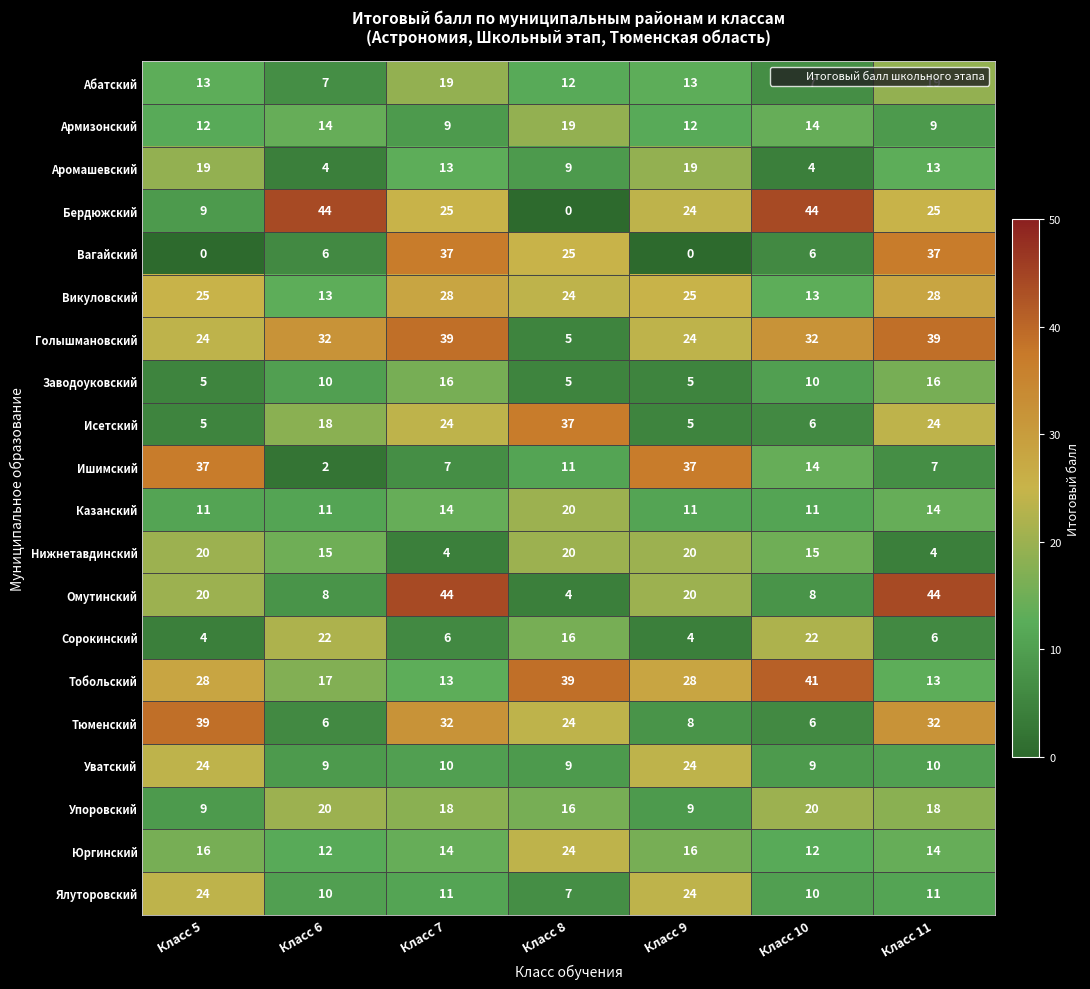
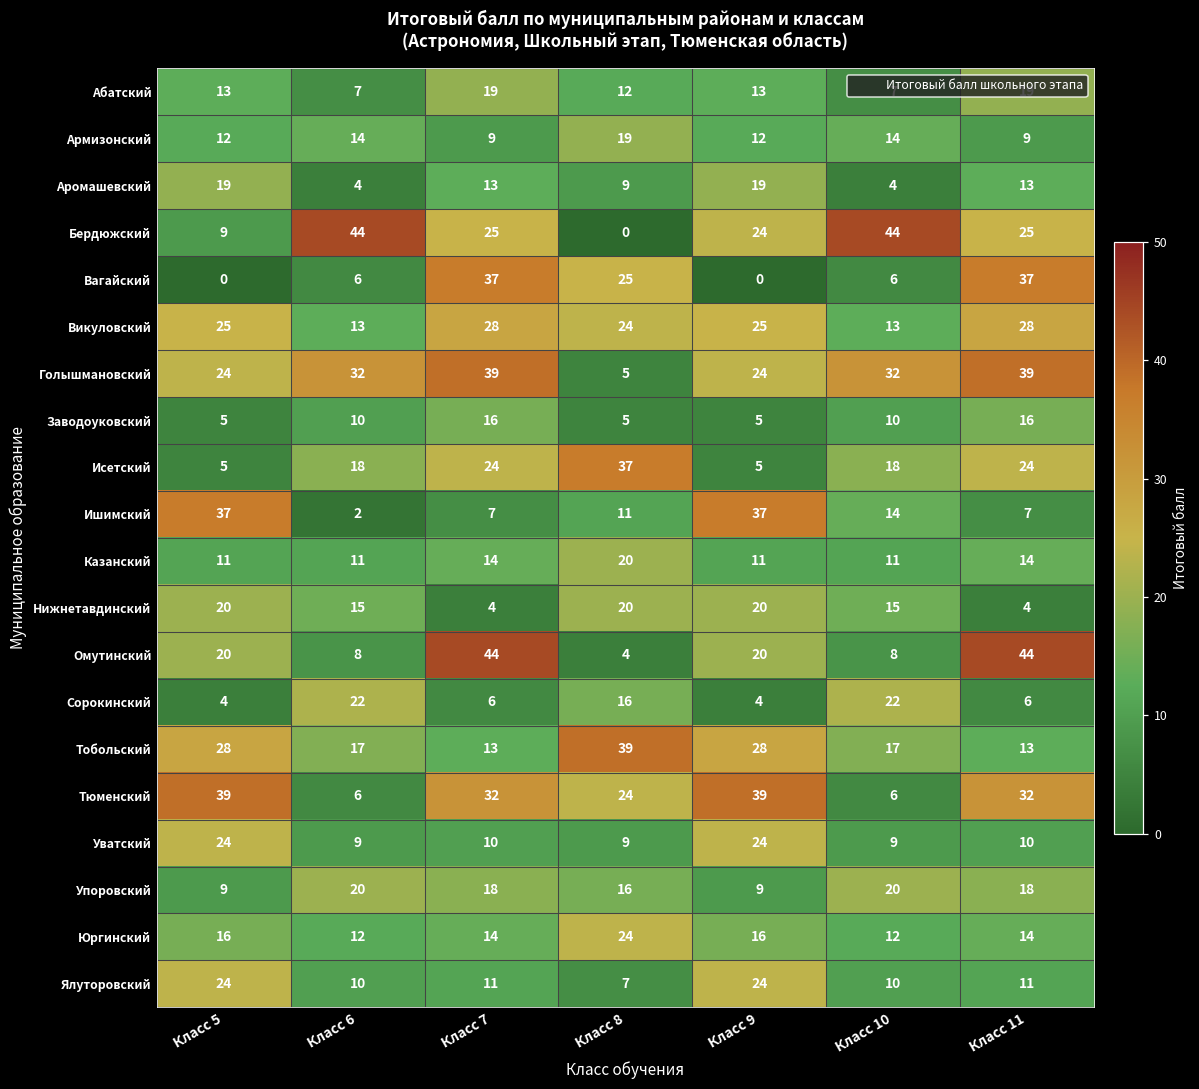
  {
    "Абатский": {
      "Класс 5": 13,
      "Класс 6": 7,
      "Класс 7": 19,
      "Класс 8": 12,
      "Класс 9": 13
    },
    "Армизонский": {
      "Класс 5": 12,
      "Класс 6": 14,
      "Класс 7": 9,
      "Класс 8": 19,
      "Класс 9": 12,
      "Класс 10": 14,
      "Класс 11": 9
    },
    "Аромашевский": {
      "Класс 5": 19,
      "Класс 6": 4,
      "Класс 7": 13,
      "Класс 8": 9,
      "Класс 9": 19,
      "Класс 10": 4,
      "Класс 11": 13
    },
    "Бердюжский": {
      "Класс 5": 9,
      "Класс 6": 44,
      "Класс 7": 25,
      "Класс 8": 0,
      "Класс 9": 24,
      "Класс 10": 44,
      "Класс 11": 25
    },
    "Вагайский": {
      "Класс 5": 0,
      "Класс 6": 6,
      "Класс 7": 37,
      "Класс 8": 25,
      "Класс 9": 0,
      "Класс 10": 6,
      "Класс 11": 37
    },
    "Викуловский": {
      "Класс 5": 25,
      "Класс 6": 13,
      "Класс 7": 28,
      "Класс 8": 24,
      "Класс 9": 25,
      "Класс 10": 13,
      "Класс 11": 28
    },
    "Голышмановский": {
      "Класс 5": 24,
      "Класс 6": 32,
      "Класс 7": 39,
      "Класс 8": 5,
      "Класс 9": 24,
      "Класс 10": 32,
      "Класс 11": 39
    },
    "Заводоуковский": {
      "Класс 5": 5,
      "Класс 6": 10,
      "Класс 7": 16,
      "Класс 8": 5,
      "Класс 9": 5,
      "Класс 10": 10,
      "Класс 11": 16
    },
    "Исетский": {
      "Класс 5": 5,
      "Класс 6": 18,
      "Класс 7": 24,
      "Класс 8": 37,
      "Класс 9": 5,
-     "Класс 10": 6,
+     "Класс 10": 18,
      "Класс 11": 24
    },
    "Ишимский": {
      "Класс 5": 37,
      "Класс 6": 2,
      "Класс 7": 7,
      "Класс 8": 11,
      "Класс 9": 37,
      "Класс 10": 14,
      "Класс 11": 7
    },
    "Казанский": {
      "Класс 5": 11,
      "Класс 6": 11,
      "Класс 7": 14,
      "Класс 8": 20,
      "Класс 9": 11,
      "Класс 10": 11,
      "Класс 11": 14
    },
    "Нижнетавдинский": {
      "Класс 5": 20,
      "Класс 6": 15,
      "Класс 7": 4,
      "Класс 8": 20,
      "Класс 9": 20,
      "Класс 10": 15,
      "Класс 11": 4
    },
    "Омутинский": {
      "Класс 5": 20,
      "Класс 6": 8,
      "Класс 7": 44,
      "Класс 8": 4,
      "Класс 9": 20,
      "Класс 10": 8,
      "Класс 11": 44
    },
    "Сорокинский": {
      "Класс 5": 4,
      "Класс 6": 22,
      "Класс 7": 6,
      "Класс 8": 16,
      "Класс 9": 4,
      "Класс 10": 22,
      "Класс 11": 6
    },
    "Тобольский": {
      "Класс 5": 28,
      "Класс 6": 17,
      "Класс 7": 13,
      "Класс 8": 39,
      "Класс 9": 28,
-     "Класс 10": 41,
+     "Класс 10": 17,
      "Класс 11": 13
    },
    "Тюменский": {
      "Класс 5": 39,
      "Класс 6": 6,
      "Класс 7": 32,
      "Класс 8": 24,
-     "Класс 9": 8,
+     "Класс 9": 39,
      "Класс 10": 6,
      "Класс 11": 32
    },
    "Уватский": {
      "Класс 5": 24,
      "Класс 6": 9,
      "Класс 7": 10,
      "Класс 8": 9,
      "Класс 9": 24,
      "Класс 10": 9,
      "Класс 11": 10
    },
    "Упоровский": {
      "Класс 5": 9,
      "Класс 6": 20,
      "Класс 7": 18,
      "Класс 8": 16,
      "Класс 9": 9,
      "Класс 10": 20,
      "Класс 11": 18
    },
    "Юргинский": {
      "Класс 5": 16,
      "Класс 6": 12,
      "Класс 7": 14,
      "Класс 8": 24,
      "Класс 9": 16,
      "Класс 10": 12,
      "Класс 11": 14
    },
    "Ялуторовский": {
      "Класс 5": 24,
      "Класс 6": 10,
      "Класс 7": 11,
      "Класс 8": 7,
      "Класс 9": 24,
      "Класс 10": 10,
      "Класс 11": 11
    }
  }
